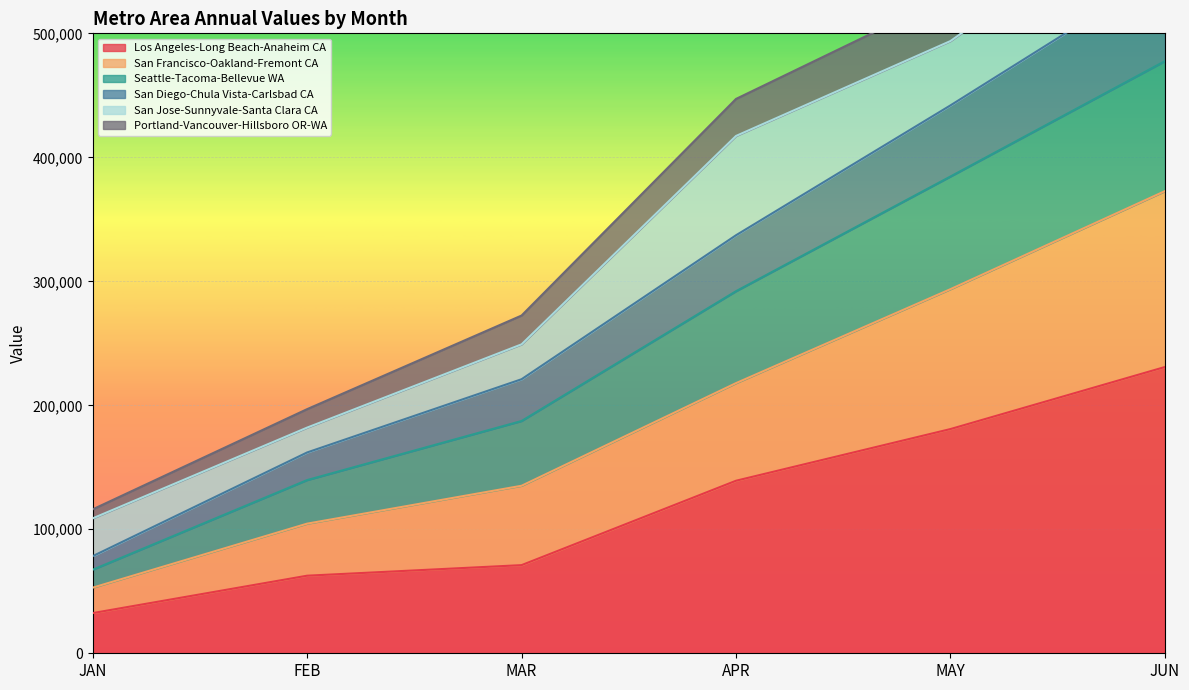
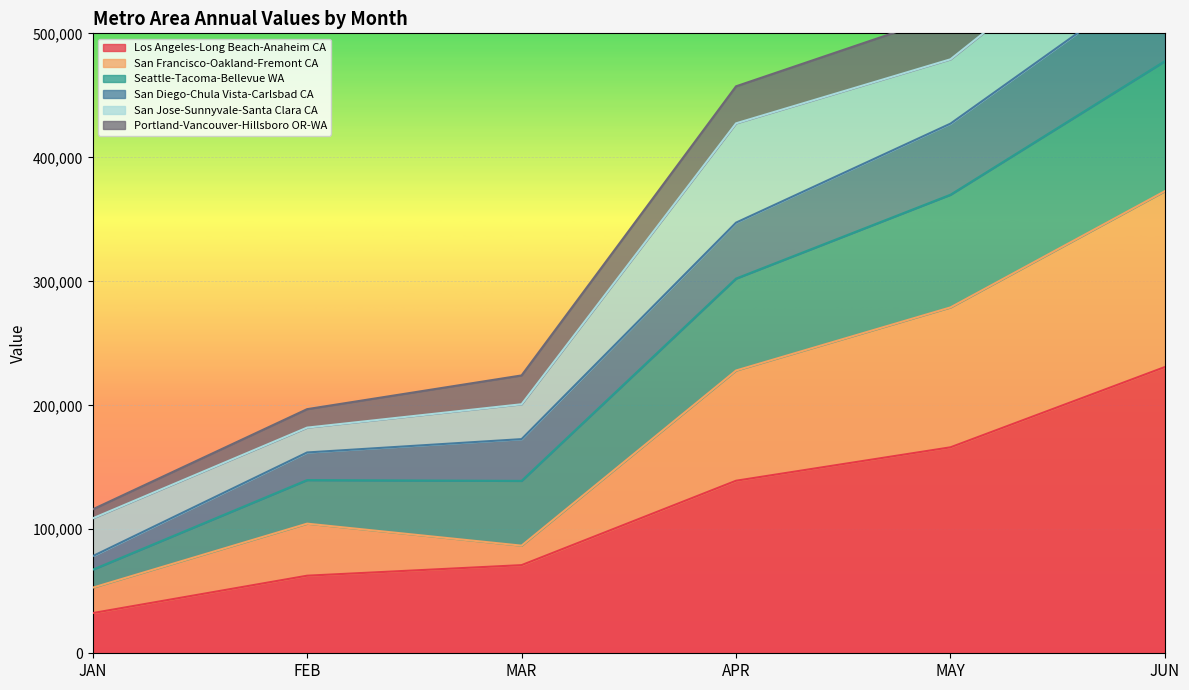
  {
    "Los Angeles-Long Beach-Anaheim CA": {
      "JAN": "32,000",
      "FEB": "63,000",
      "MAR": "71,000",
      "APR": "139,000",
-     "MAY": "181,000",
+     "MAY": "166,000",
      "JUN": "231,000"
    },
    "San Francisco-Oakland-Fremont CA": {
      "JAN": "20,000",
      "FEB": "42,000",
-     "MAR": "64,000",
-     "APR": "79,000",
+     "MAR": "16,000",
+     "APR": "89,000",
      "MAY": "113,000",
      "JUN": "142,000"
    },
    "San Jose-Sunnyvale-Santa Clara CA": {
      "JAN": "30,000",
      "FEB": "20,000",
      "MAR": "28,000",
      "APR": "80,000",
      "MAY": "52,000"
    }
  }
